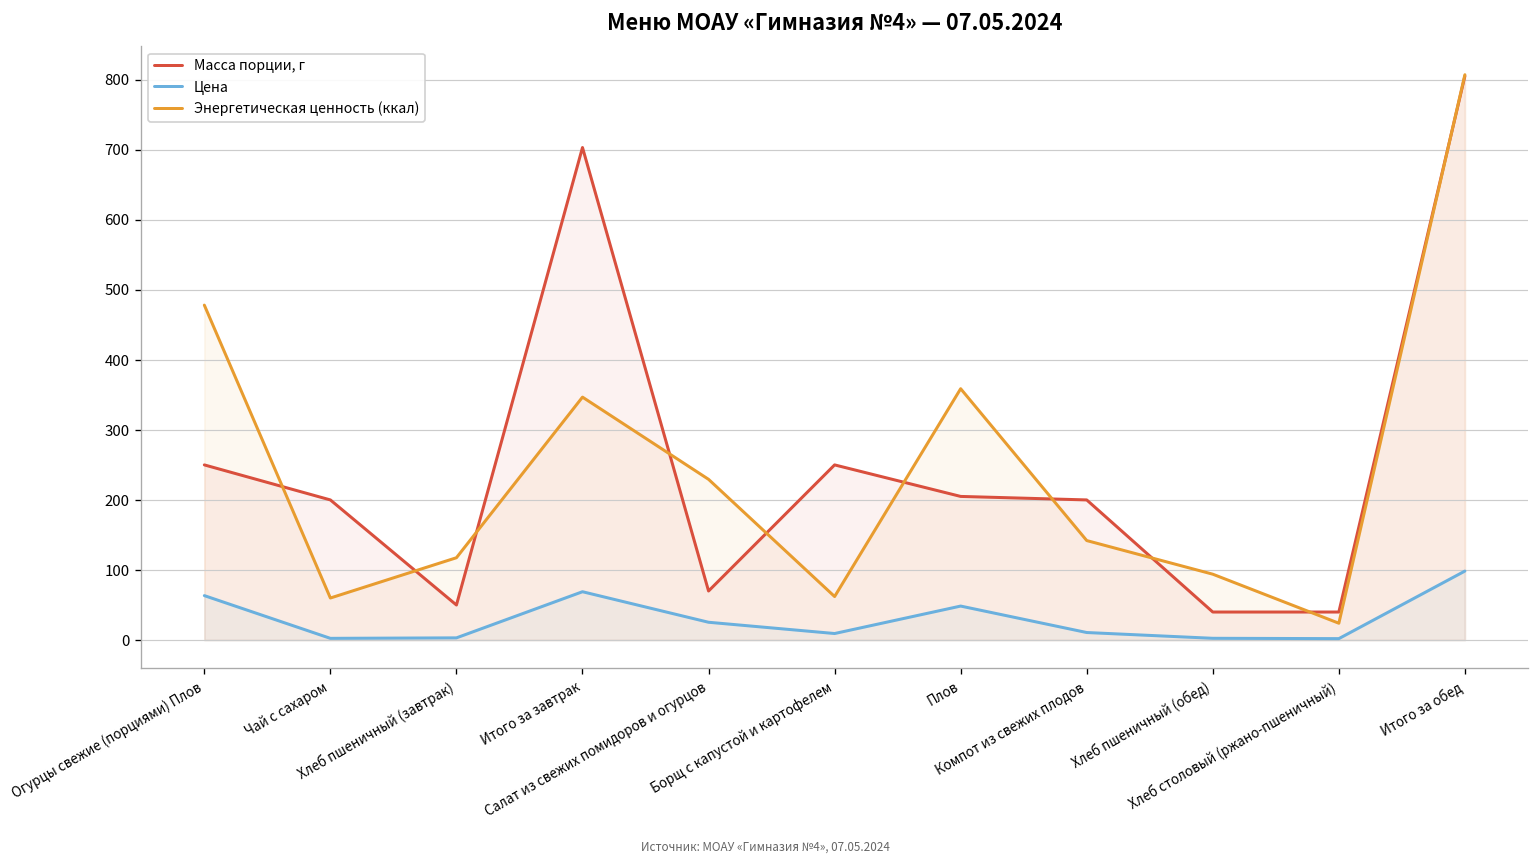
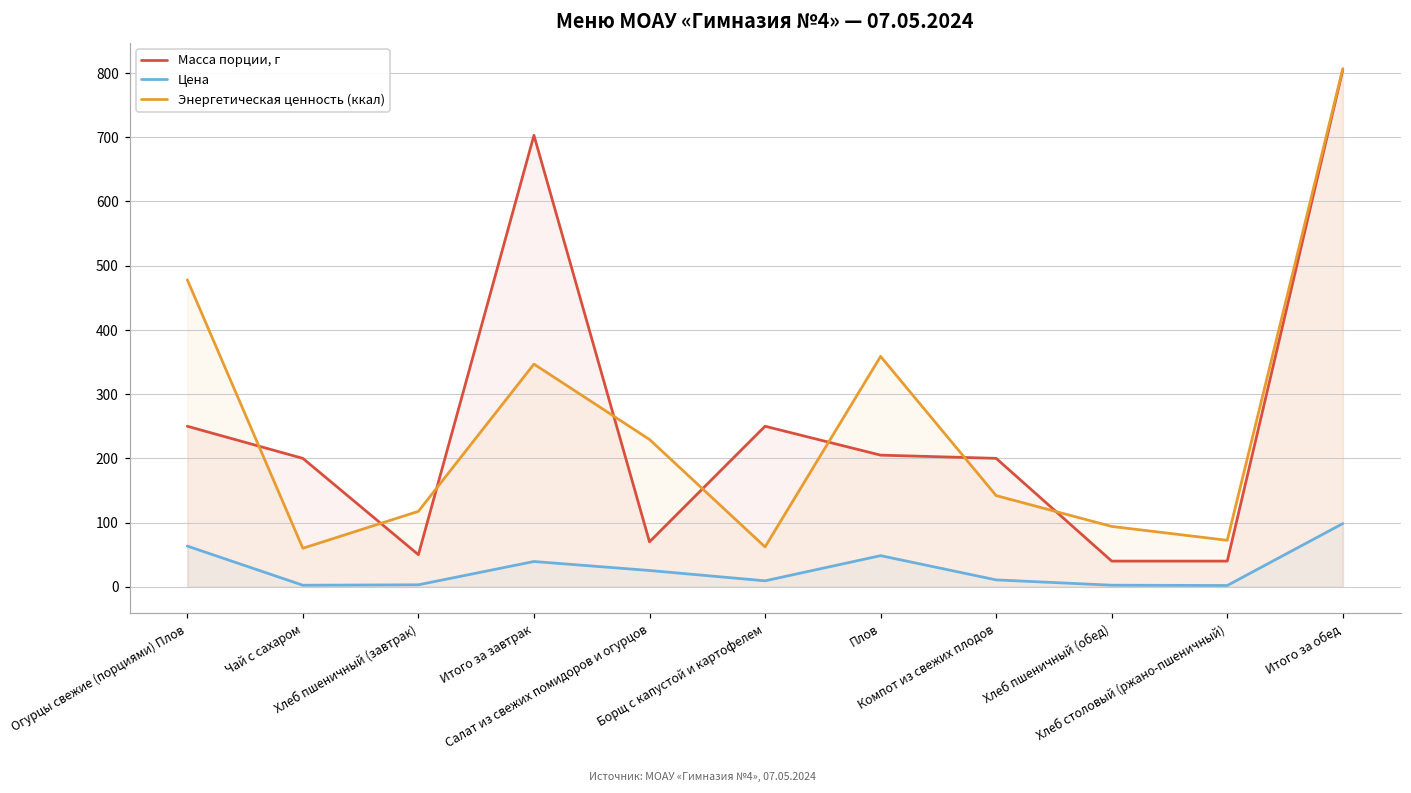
  {
    "Масса порции, г": {
      "Огурцы свежие (порциями) Плов": 250,
      "Чай с сахаром": 200,
      "Хлеб пшеничный (завтрак)": 50,
      "Итого за завтрак": 700,
      "Салат из свежих помидоров и огурцов": 70,
      "Борщ с капустой и картофелем": 250,
      "Плов": 210,
      "Компот из свежих плодов": 200,
      "Хлеб пшеничный (обед)": 40,
      "Хлеб столовый (ржано-пшеничный)": 40
    },
    "Цена": {
      "Огурцы свежие (порциями) Плов": 60,
      "Чай с сахаром": 0,
      "Хлеб пшеничный (завтрак)": 0,
-     "Итого за завтрак": 70,
+     "Итого за завтрак": 40,
      "Салат из свежих помидоров и огурцов": 30,
      "Борщ с капустой и картофелем": 10,
      "Плов": 50,
      "Компот из свежих плодов": 10,
      "Хлеб пшеничный (обед)": 0,
      "Хлеб столовый (ржано-пшеничный)": 0,
      "Итого за обед": 100
    },
    "Энергетическая ценность (ккал)": {
      "Огурцы свежие (порциями) Плов": 480,
      "Чай с сахаром": 60,
      "Хлеб пшеничный (завтрак)": 120,
      "Итого за завтрак": 350,
      "Салат из свежих помидоров и огурцов": 230,
      "Борщ с капустой и картофелем": 60,
      "Плов": 360,
      "Компот из свежих плодов": 140,
      "Хлеб пшеничный (обед)": 90,
-     "Хлеб столовый (ржано-пшеничный)": 20
+     "Хлеб столовый (ржано-пшеничный)": 70
    }
  }
